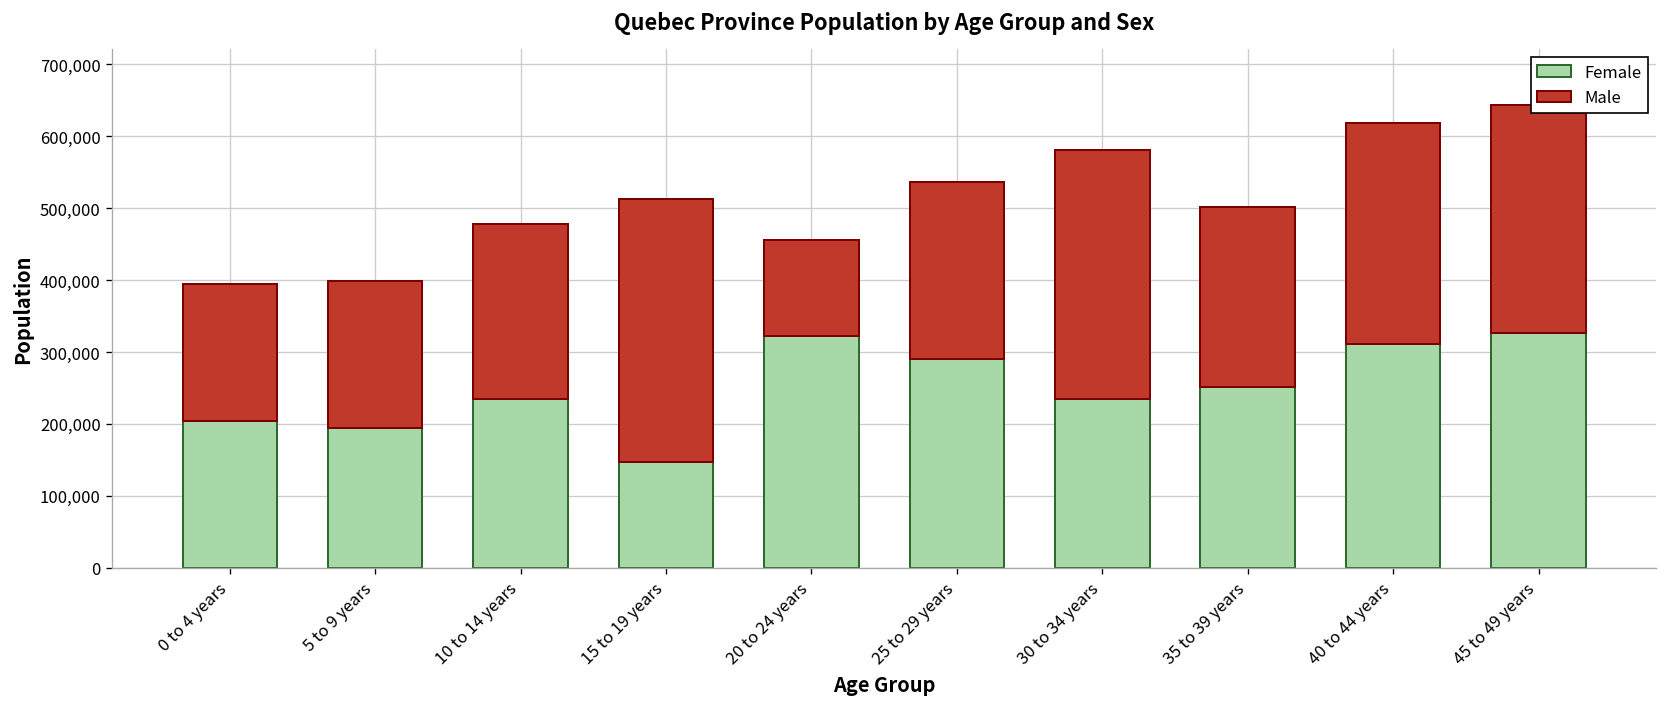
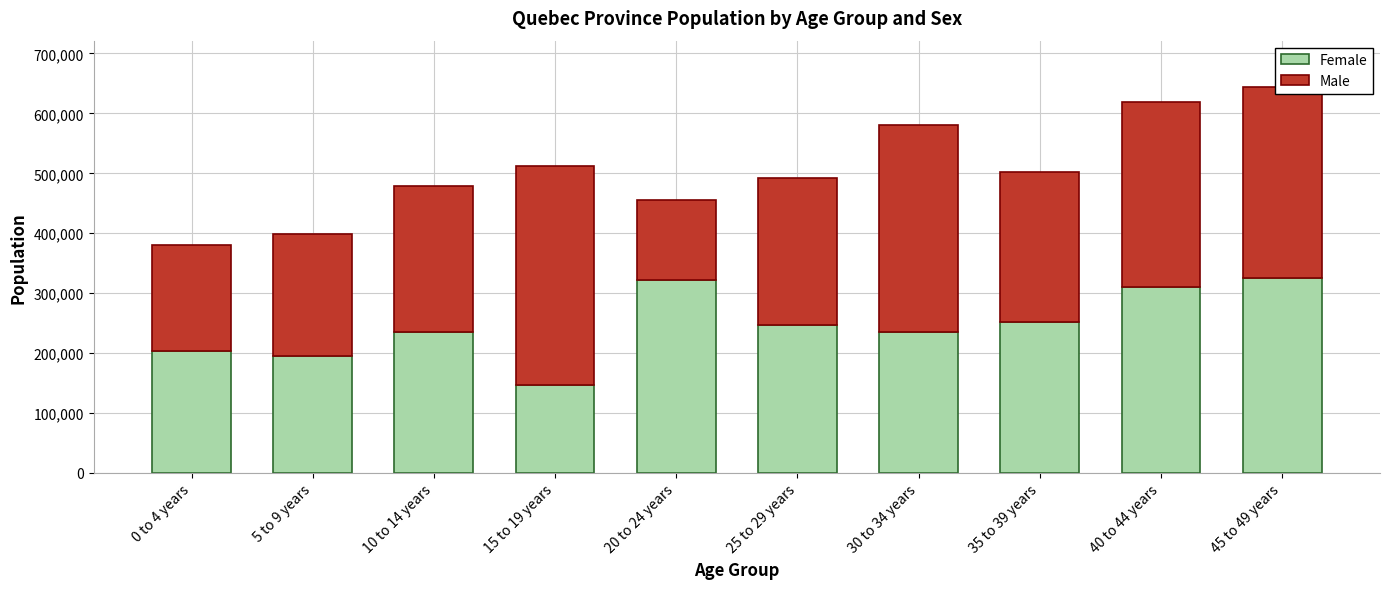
  {
    "Female": {
      "0 to 4 years": "200,000",
      "5 to 9 years": "200,000",
      "10 to 14 years": "230,000",
      "15 to 19 years": "150,000",
      "20 to 24 years": "320,000",
-     "25 to 29 years": "290,000",
+     "25 to 29 years": "250,000",
      "30 to 34 years": "230,000",
      "35 to 39 years": "250,000",
      "40 to 44 years": "310,000",
      "45 to 49 years": "330,000"
    },
    "Male": {
-     "0 to 4 years": "190,000",
+     "0 to 4 years": "180,000",
      "5 to 9 years": "200,000",
      "10 to 14 years": "240,000",
      "15 to 19 years": "370,000",
      "20 to 24 years": "130,000",
      "25 to 29 years": "250,000",
      "30 to 34 years": "350,000",
      "35 to 39 years": "250,000",
      "40 to 44 years": "310,000"
    }
  }
